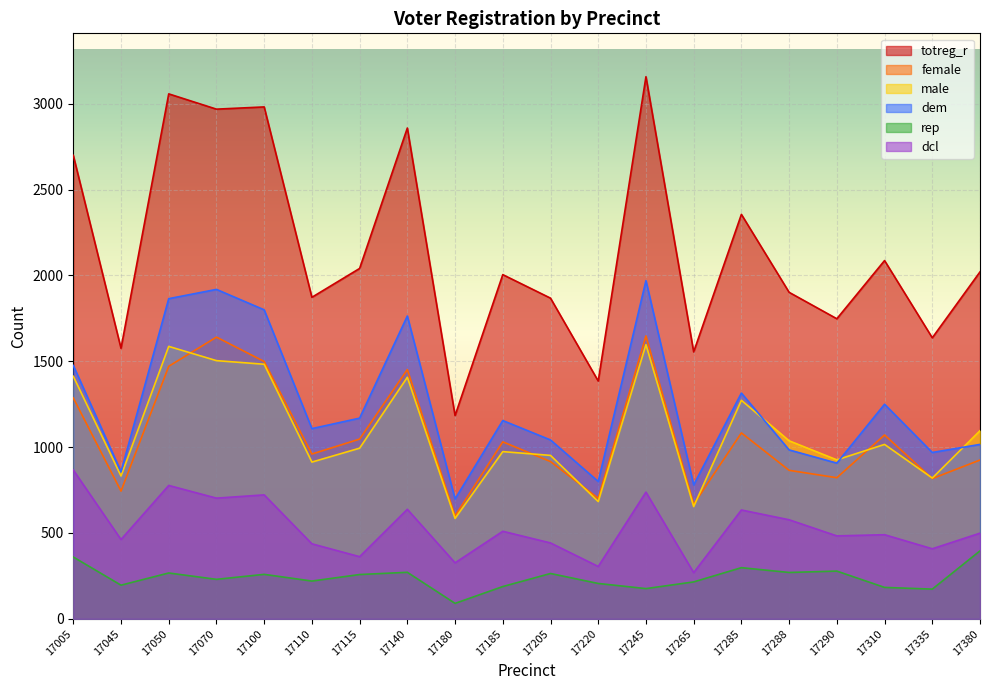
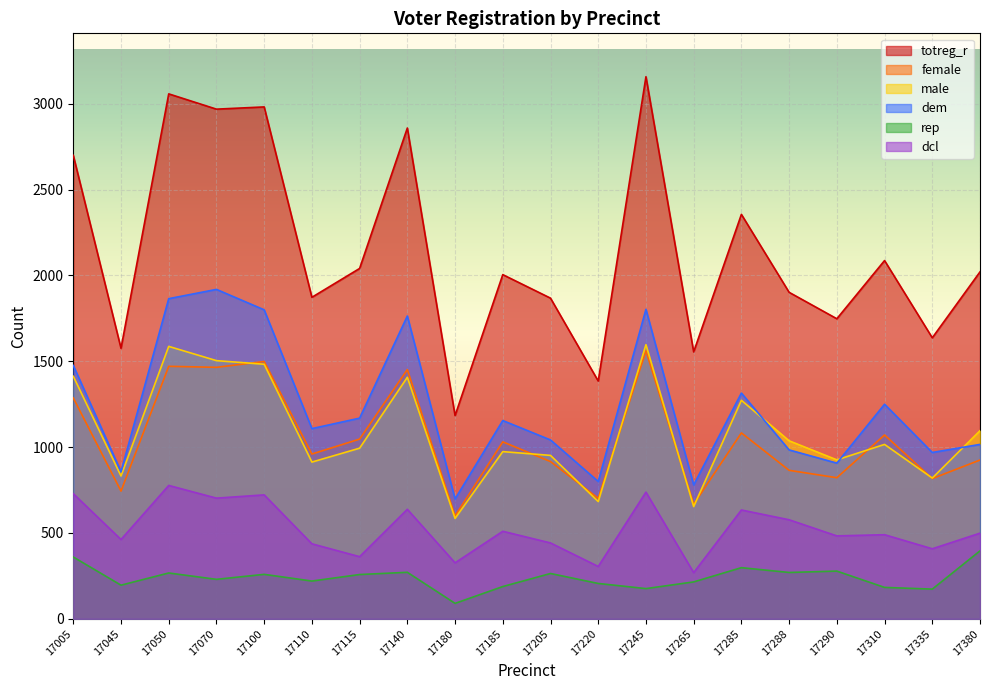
  {
    "totreg_r": {
      "17005": 2700,
      "17045": 1580,
      "17050": 3060,
      "17070": 2970,
      "17100": 2980,
      "17110": 1870,
      "17115": 2040,
      "17140": 2860,
      "17180": 1180,
      "17185": 2010,
      "17205": 1870,
      "17220": 1390,
      "17245": 3160,
      "17265": 1560,
      "17285": 2360,
      "17288": 1900,
      "17290": 1750,
      "17310": 2090,
      "17335": 1640,
      "17380": 2020
    },
    "female": {
      "17005": 1290,
      "17045": 740,
      "17050": 1470,
-     "17070": 1640,
+     "17070": 1470,
      "17100": 1500,
      "17110": 960,
      "17115": 1050,
      "17140": 1450,
      "17185": 1030,
      "17205": 920,
      "17220": 700,
-     "17245": 1650,
+     "17245": 1560,
      "17285": 1080,
      "17288": 870,
      "17290": 820,
      "17310": 1070,
      "17380": 930
    },
    "male": {
      "17005": 1410,
      "17045": 830,
      "17050": 1590,
      "17070": 1500,
      "17100": 1480,
      "17110": 910,
      "17115": 990,
      "17140": 1410,
      "17185": 970,
      "17205": 950,
      "17220": 680,
      "17245": 1600,
      "17285": 1270,
      "17288": 1040,
      "17290": 930,
      "17310": 1020,
      "17380": 1100
    },
    "dem": {
      "17005": 1480,
      "17045": 860,
      "17050": 1870,
      "17070": 1920,
      "17100": 1800,
      "17110": 1110,
      "17115": 1170,
      "17140": 1760,
      "17180": 700,
      "17185": 1160,
      "17205": 1040,
      "17220": 800,
-     "17245": 1970,
+     "17245": 1800,
      "17265": 780,
      "17285": 1320,
      "17288": 980,
      "17290": 910,
      "17310": 1250,
      "17335": 970,
      "17380": 1020
    },
    "rep": {
      "17005": 360,
      "17045": 200,
      "17050": 270,
      "17070": 230,
      "17100": 260,
      "17110": 220,
      "17115": 260,
      "17140": 270,
      "17180": 90,
      "17185": 190,
      "17205": 260,
      "17220": 210,
      "17245": 180,
      "17265": 220,
      "17285": 300,
      "17288": 270,
      "17290": 280,
      "17310": 180,
      "17335": 170,
      "17380": 400
    },
    "dcl": {
-     "17005": 870,
+     "17005": 730,
      "17045": 460,
      "17050": 780,
      "17070": 700,
      "17100": 720,
      "17110": 440,
      "17115": 360,
      "17140": 640,
      "17180": 330,
      "17185": 510,
      "17205": 440,
      "17220": 310,
      "17245": 740,
      "17265": 270,
      "17285": 630,
      "17288": 580,
      "17290": 480,
      "17310": 490,
      "17335": 410,
      "17380": 500
    }
  }
